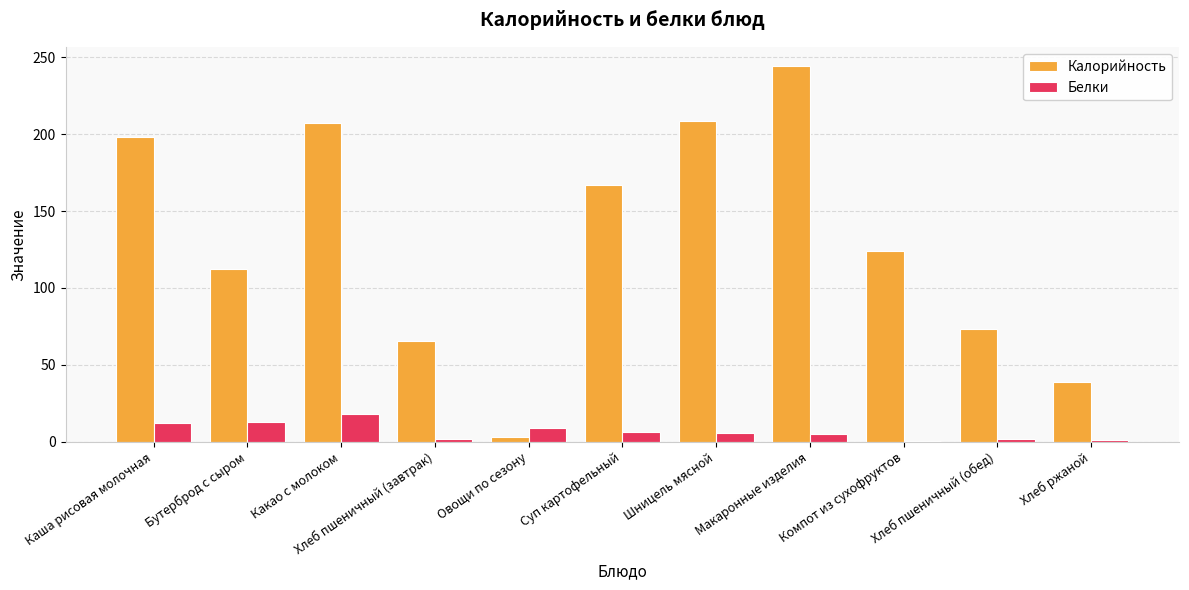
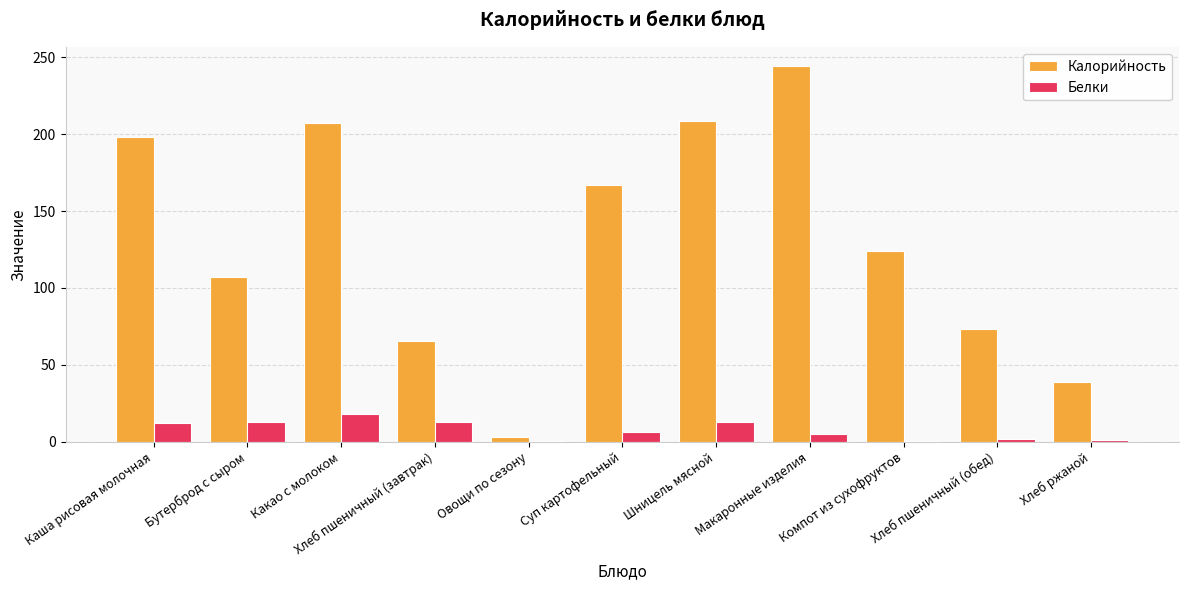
  {
    "Калорийность": {
      "Каша рисовая молочная": 198,
-     "Бутерброд с сыром": 113,
+     "Бутерброд с сыром": 107,
      "Какао с молоком": 207,
      "Хлеб пшеничный (завтрак)": 66,
      "Овощи по сезону": 3,
      "Суп картофельный": 167,
      "Шницель мясной": 209,
      "Макаронные изделия": 245,
      "Компот из сухофруктов": 124,
      "Хлеб пшеничный (обед)": 73,
      "Хлеб ржаной": 39
    },
    "Белки": {
      "Каша рисовая молочная": 13,
      "Бутерброд с сыром": 13,
      "Какао с молоком": 18,
-     "Хлеб пшеничный (завтрак)": 2,
-     "Овощи по сезону": 9,
+     "Хлеб пшеничный (завтрак)": 13,
+     "Овощи по сезону": 0,
      "Суп картофельный": 6,
-     "Шницель мясной": 6,
+     "Шницель мясной": 13,
      "Макаронные изделия": 5,
      "Хлеб пшеничный (обед)": 2
    }
  }
